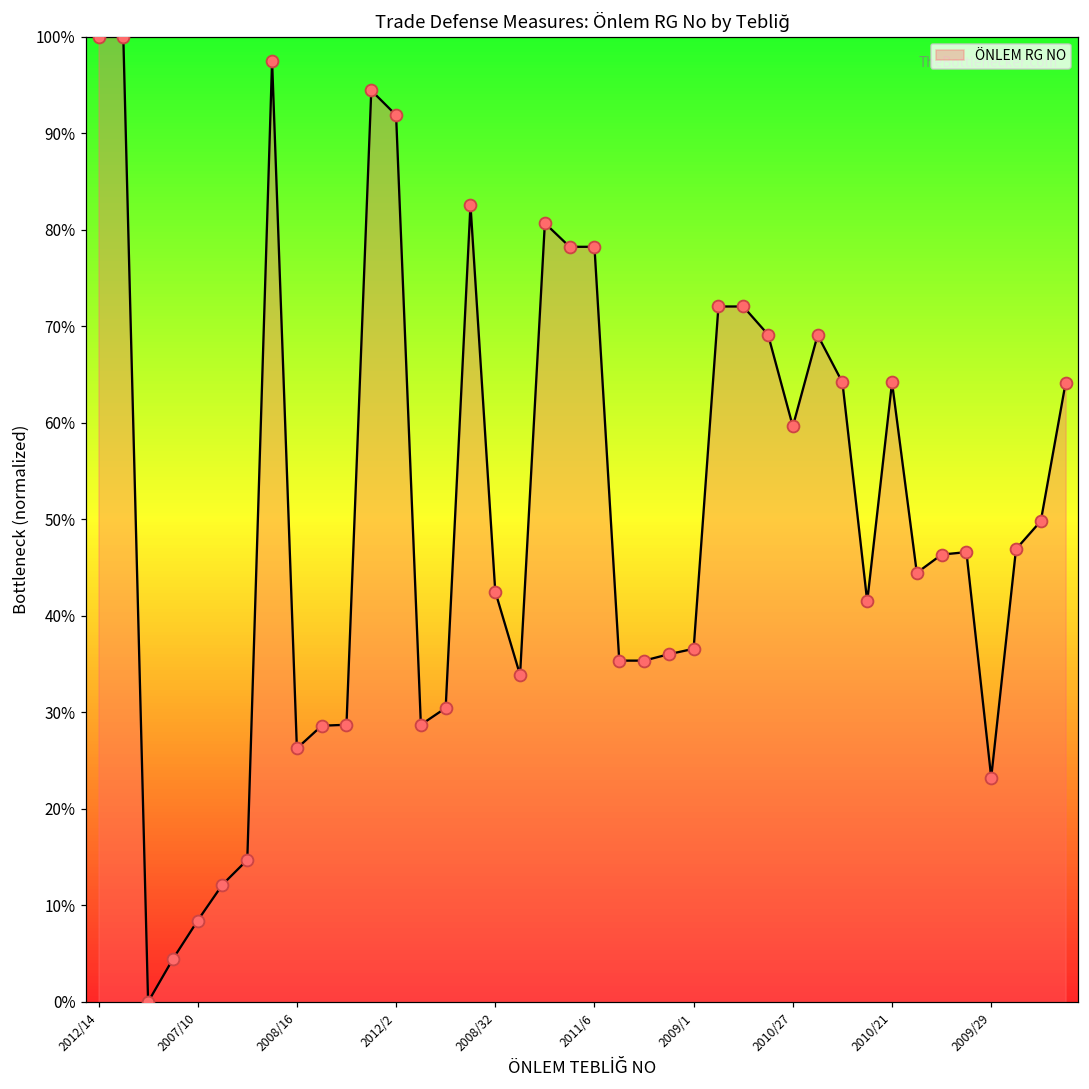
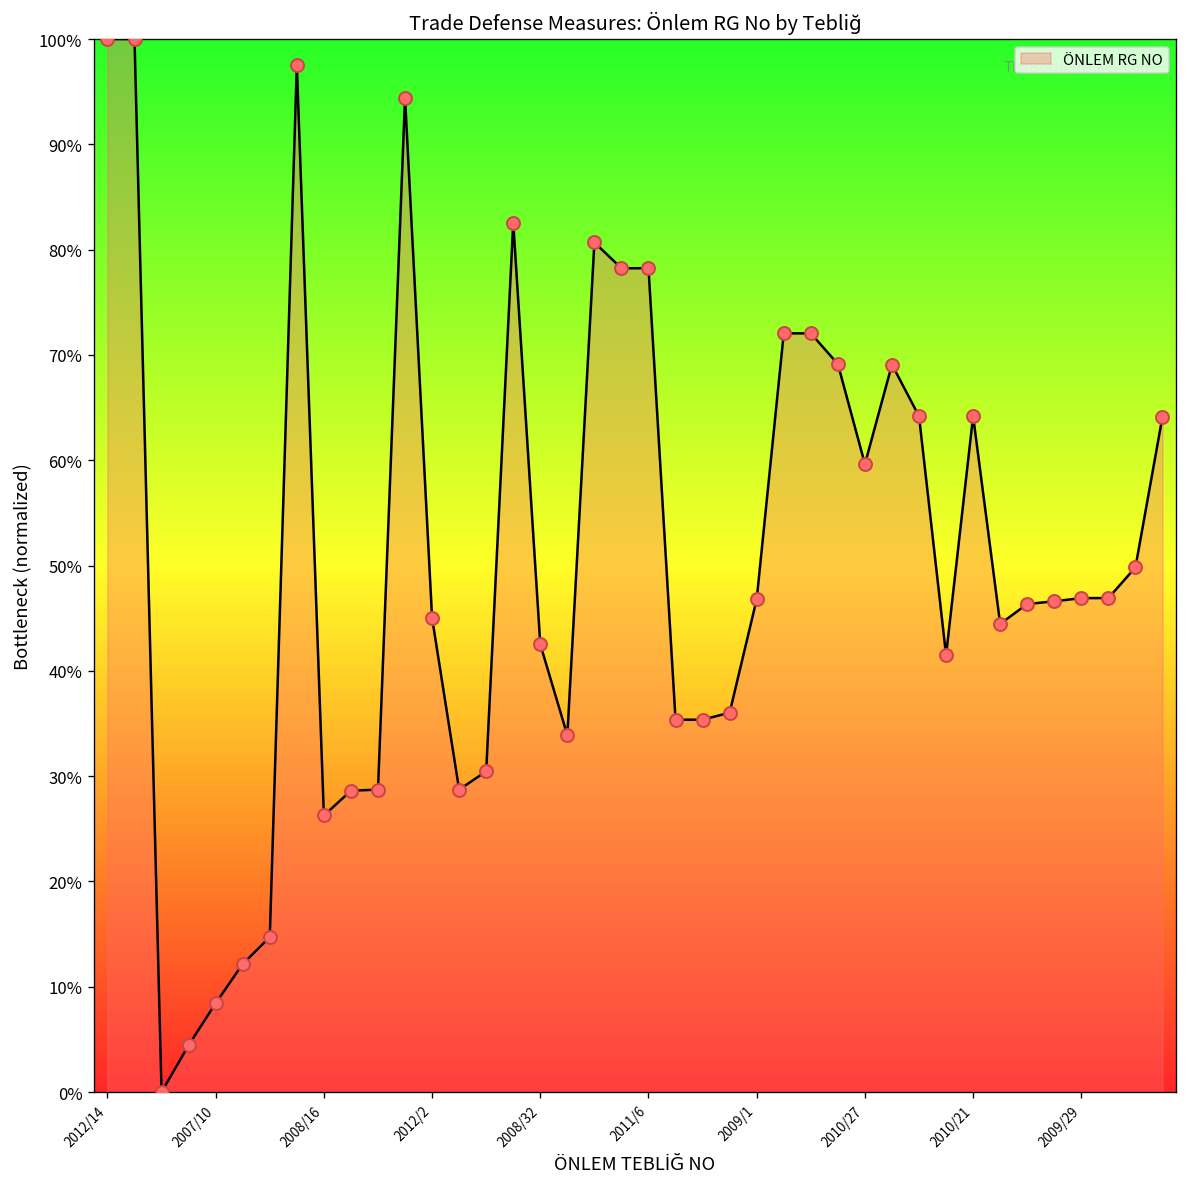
  {
    "2012/14": "100%",
    "2007/10": "8%",
    "2008/16": "26%",
-   "2012/2": "92%",
+   "2012/2": "45%",
    "2008/32": "43%",
    "2011/6": "78%",
-   "2009/1": "37%",
+   "2009/1": "47%",
    "2010/27": "60%",
    "2010/21": "64%",
-   "2009/29": "23%"
+   "2009/29": "47%"
  }
